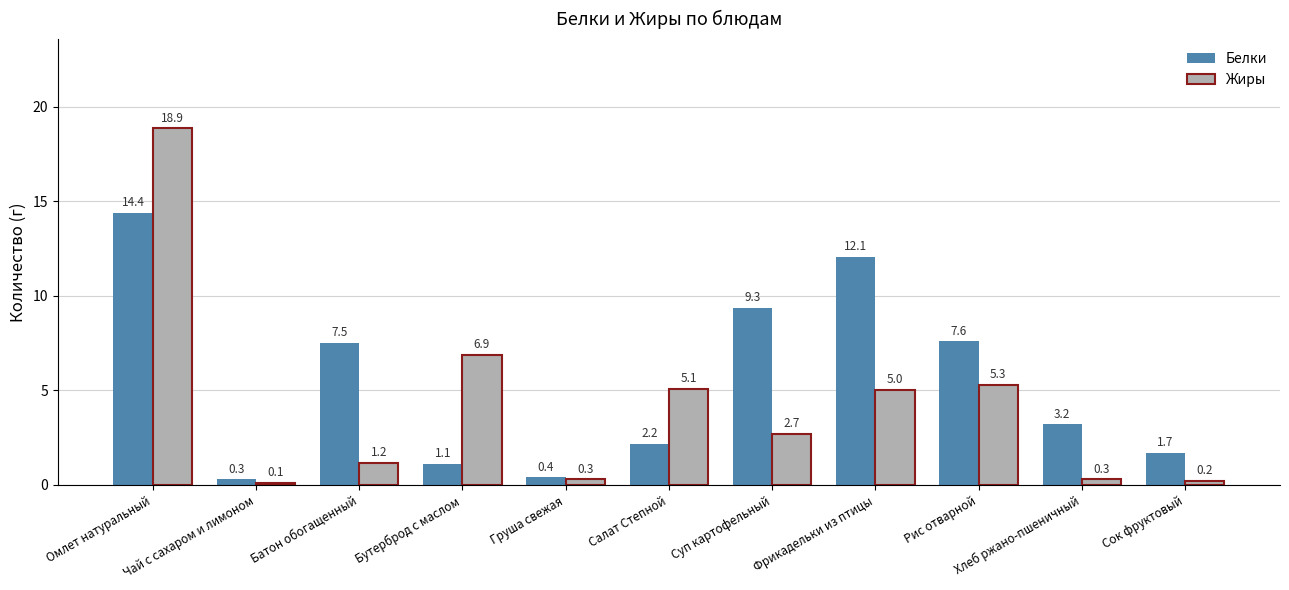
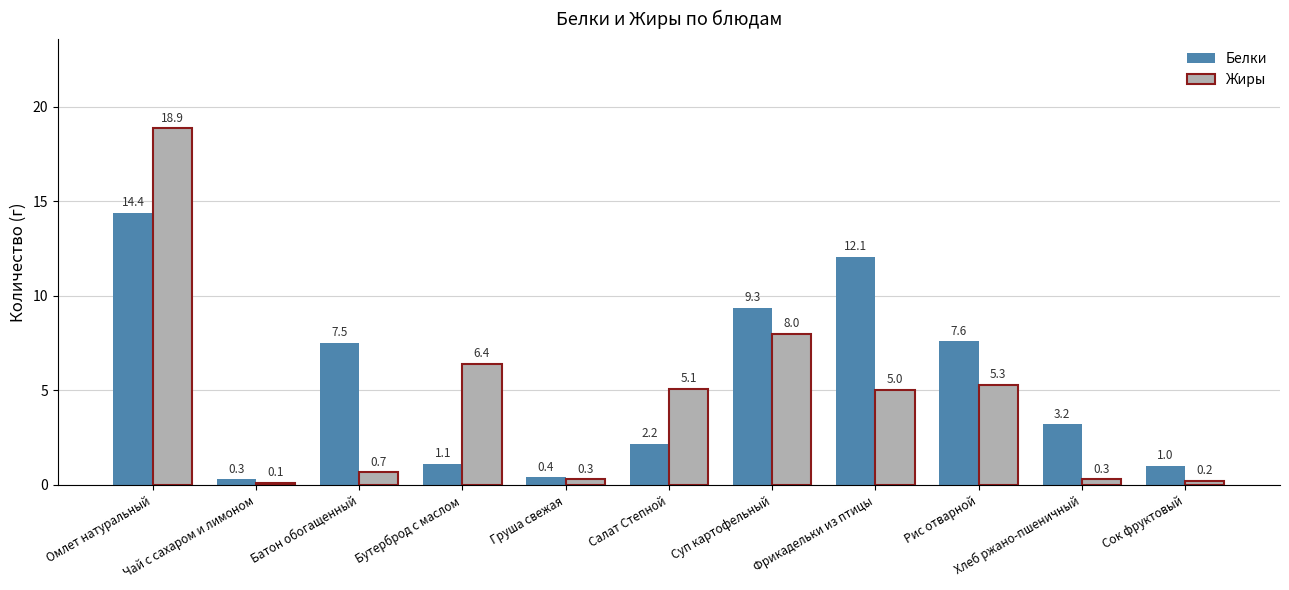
  {
    "Белки": {
      "Омлет натуральный": 14.4,
      "Чай с сахаром и лимоном": 0.3,
      "Батон обогащенный": 7.5,
      "Бутерброд с маслом": 1.1,
      "Груша свежая": 0.4,
      "Салат Степной": 2.2,
      "Суп картофельный": 9.3,
      "Фрикадельки из птицы": 12.1,
      "Рис отварной": 7.6,
      "Хлеб ржано-пшеничный": 3.2,
-     "Сок фруктовый": 1.7
+     "Сок фруктовый": 1.0
    },
    "Жиры": {
      "Омлет натуральный": 18.9,
      "Чай с сахаром и лимоном": 0.1,
-     "Батон обогащенный": 1.2,
-     "Бутерброд с маслом": 6.9,
+     "Батон обогащенный": 0.7,
+     "Бутерброд с маслом": 6.4,
      "Груша свежая": 0.3,
      "Салат Степной": 5.1,
-     "Суп картофельный": 2.7,
+     "Суп картофельный": 8.0,
      "Фрикадельки из птицы": 5.0,
      "Рис отварной": 5.3,
      "Хлеб ржано-пшеничный": 0.3,
      "Сок фруктовый": 0.2
    }
  }
